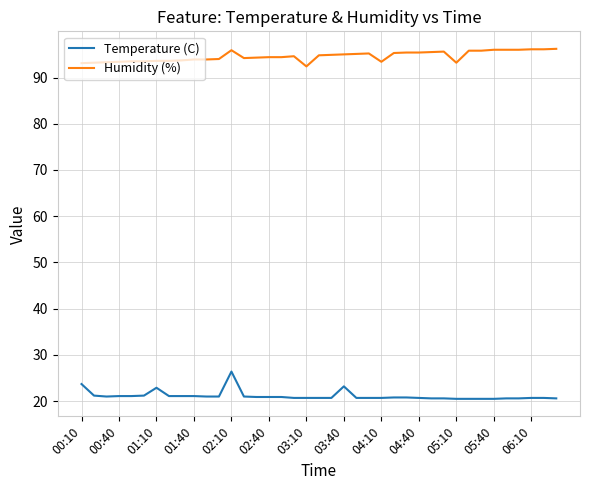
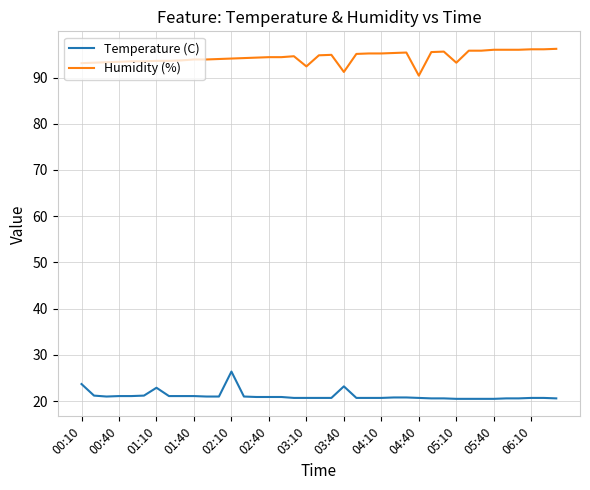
  {
    "Temperature (C)": {
      "00:10": 24,
      "00:40": 21,
      "01:10": 23,
      "01:40": 21,
      "02:10": 26,
      "02:40": 21,
      "03:10": 21,
      "03:40": 23,
      "04:10": 21,
      "04:40": 21,
      "05:10": 21,
      "05:40": 21,
      "06:10": 21
    },
    "Humidity (%)": {
-     "02:10": 96,
+     "02:10": 94,
      "02:40": 94,
      "03:10": 92,
-     "03:40": 95,
-     "04:10": 93,
-     "04:40": 95,
+     "03:40": 91,
+     "04:10": 95,
+     "04:40": 90,
      "05:10": 93,
      "05:40": 96,
      "06:10": 96
    }
  }
